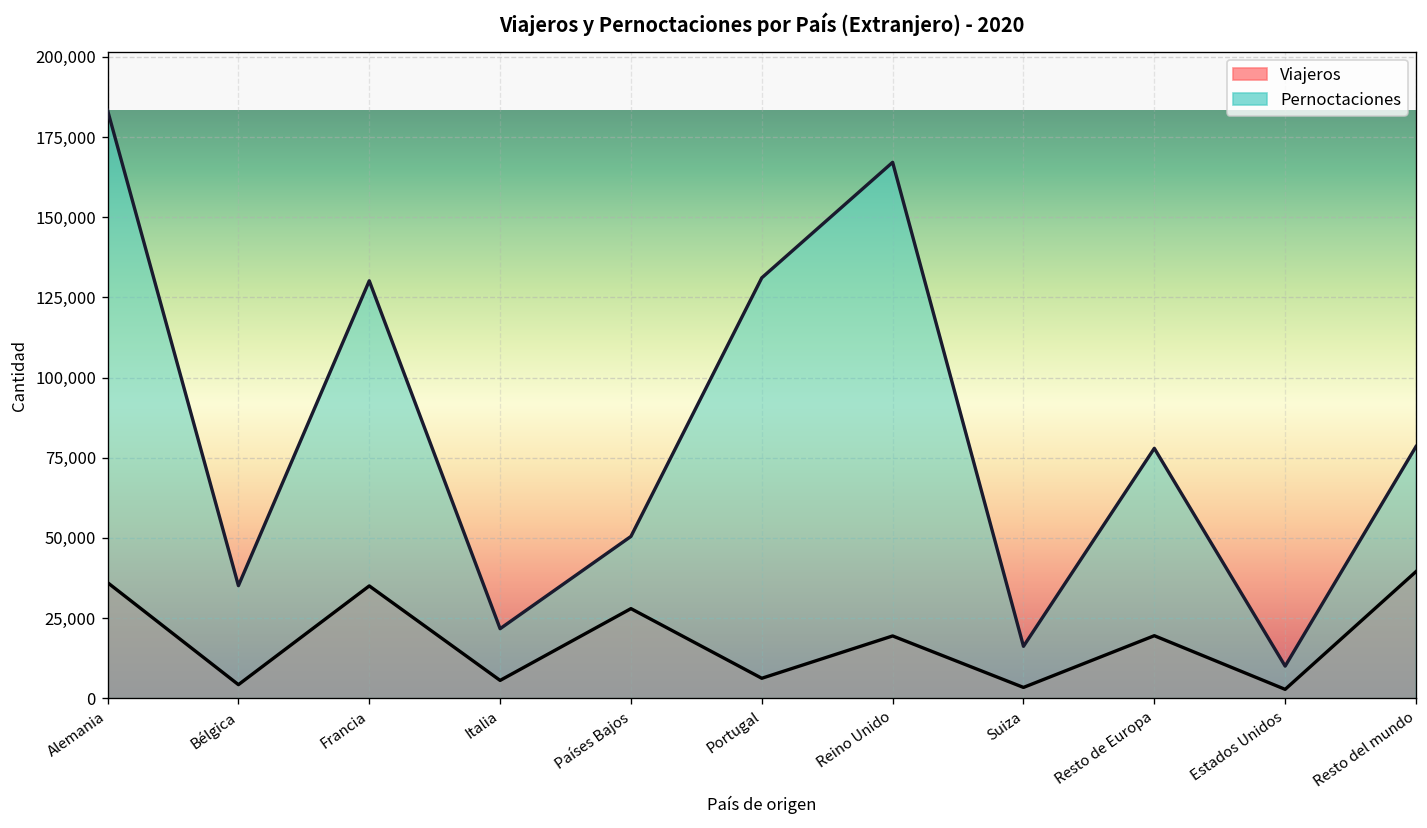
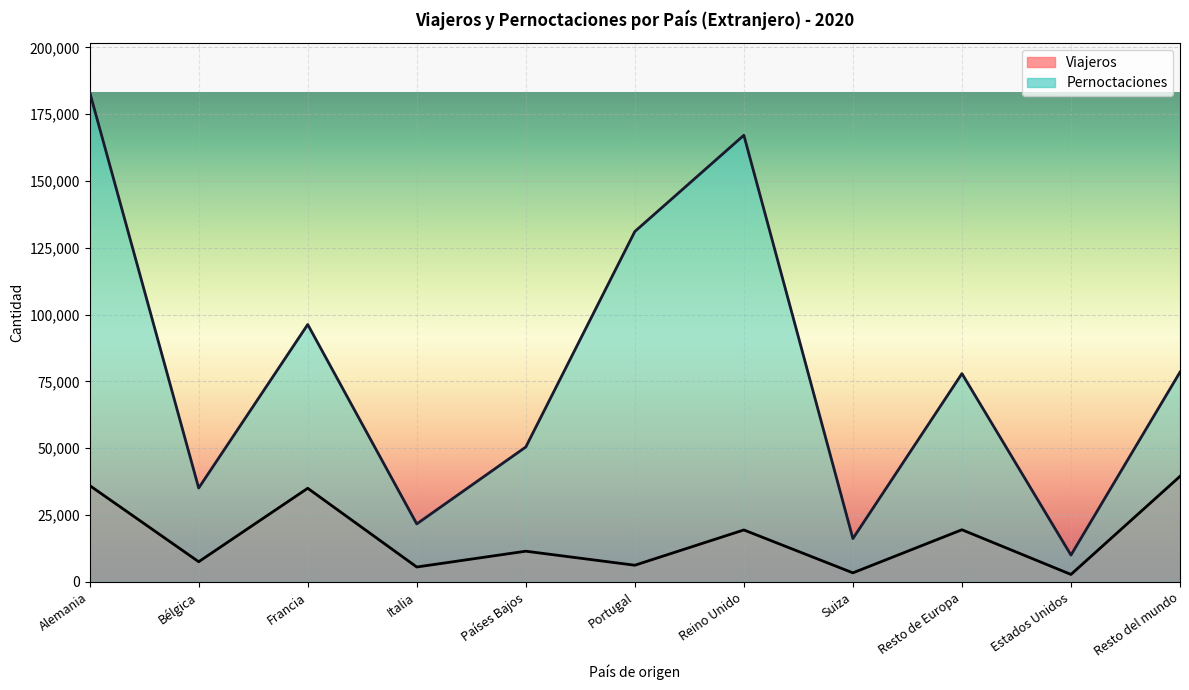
  {
    "Viajeros": {
      "Alemania": "36,000",
-     "Bélgica": "4,000",
+     "Bélgica": "8,000",
      "Francia": "35,000",
      "Italia": "6,000",
-     "Países Bajos": "28,000",
+     "Países Bajos": "11,000",
      "Portugal": "6,000",
      "Reino Unido": "19,000",
      "Suiza": "3,000",
      "Resto de Europa": "20,000",
      "Estados Unidos": "3,000",
      "Resto del mundo": "40,000"
    },
    "Pernoctaciones": {
      "Alemania": "183,000",
      "Bélgica": "35,000",
-     "Francia": "130,000",
+     "Francia": "96,000",
      "Italia": "22,000",
      "Países Bajos": "50,000",
      "Portugal": "131,000",
      "Reino Unido": "167,000",
      "Suiza": "16,000",
      "Resto de Europa": "78,000",
      "Estados Unidos": "10,000",
      "Resto del mundo": "78,000"
    }
  }
